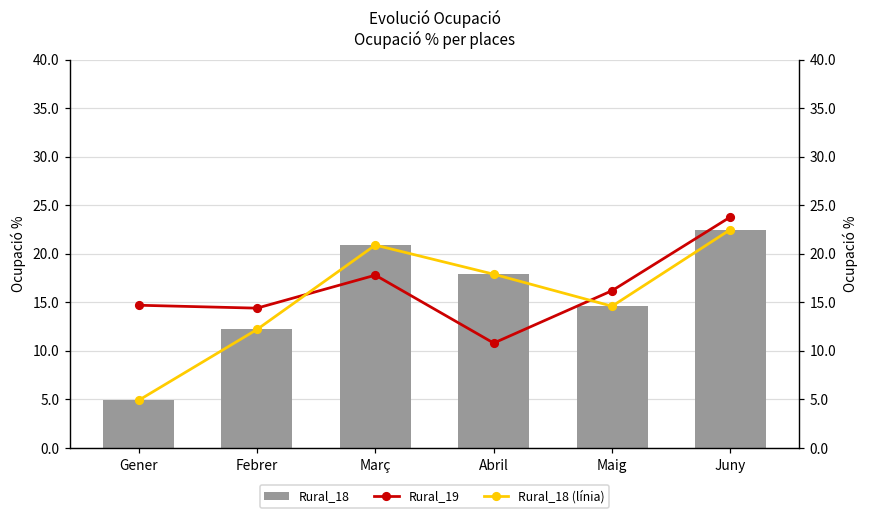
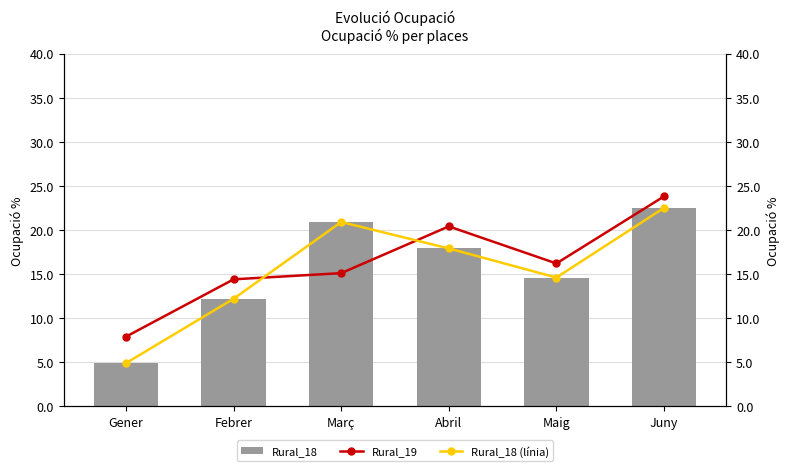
  {
    "Rural_19": {
-     "Gener": 15,
+     "Gener": 8,
      "Febrer": 14,
-     "Març": 18,
-     "Abril": 11,
+     "Març": 15,
+     "Abril": 20,
      "Maig": 16,
      "Juny": 24
    },
    "Rural_18 (línia)": {
      "Gener": 5,
      "Febrer": 12,
      "Març": 21,
      "Abril": 18,
      "Maig": 15,
      "Juny": 23
    }
  }
